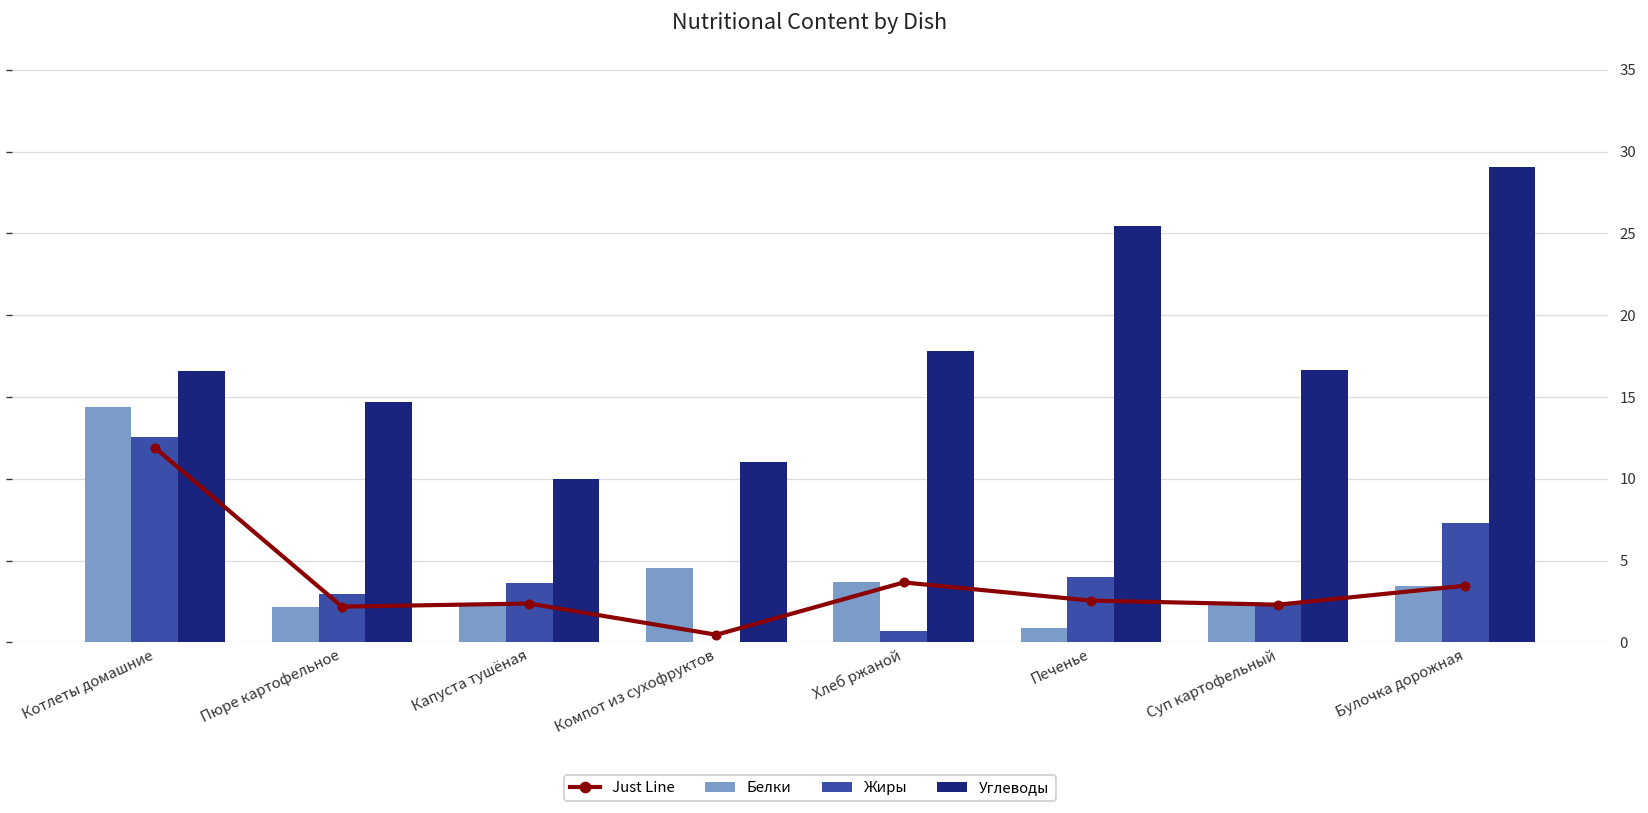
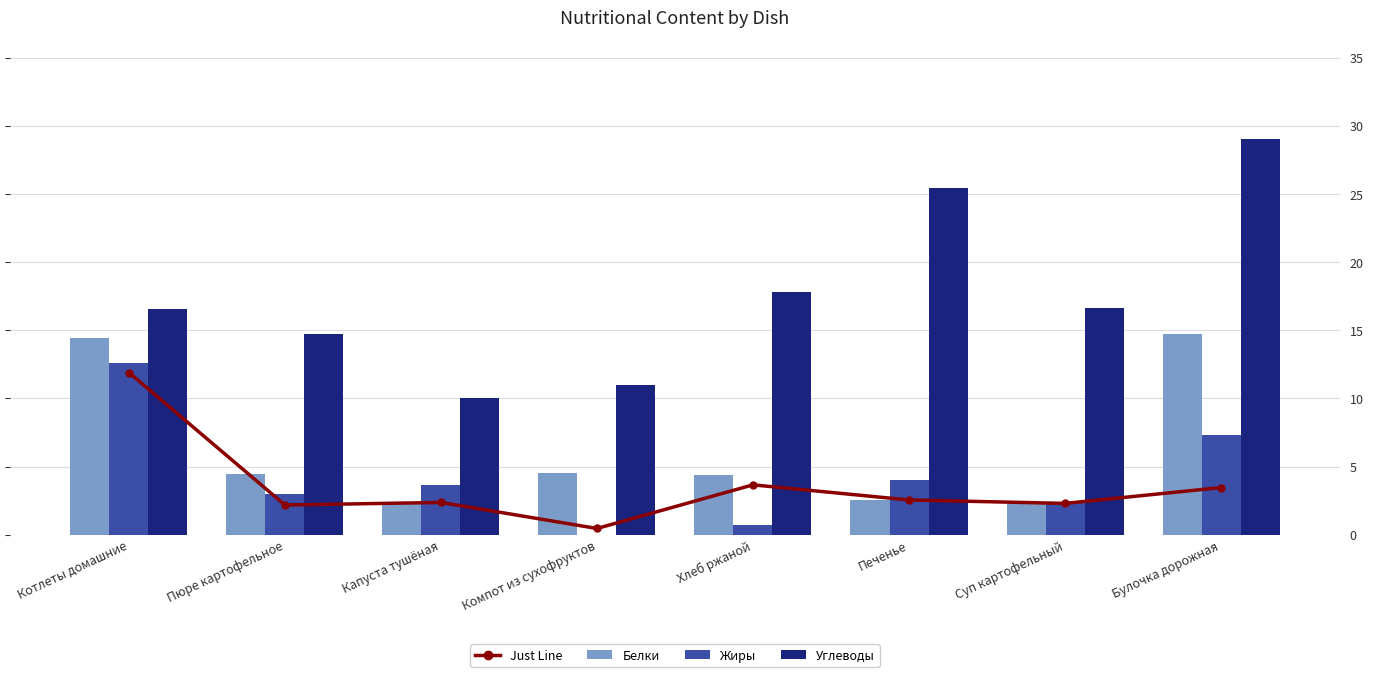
  {
    "Белки": {
      "Котлеты домашние": 14.4,
-     "Пюре картофельное": 2.2,
+     "Пюре картофельное": 4.5,
      "Капуста тушёная": 2.4,
      "Компот из сухофруктов": 4.5,
-     "Хлеб ржаной": 3.7,
-     "Печенье": 0.9,
+     "Хлеб ржаной": 4.4,
+     "Печенье": 2.6,
      "Суп картофельный": 2.3,
-     "Булочка дорожная": 3.5
+     "Булочка дорожная": 14.7
    },
    "Just Line": {
      "Котлеты домашние": 11.9,
      "Пюре картофельное": 2.2,
      "Капуста тушёная": 2.4,
      "Компот из сухофруктов": 0.5,
      "Хлеб ржаной": 3.7,
      "Печенье": 2.6,
      "Суп картофельный": 2.3,
      "Булочка дорожная": 3.5
    },
    "Жиры": {
      "Котлеты домашние": 12.6,
      "Пюре картофельное": 3.0,
      "Капуста тушёная": 3.6,
      "Компот из сухофруктов": 0.0,
      "Хлеб ржаной": 0.7,
      "Печенье": 4.0,
      "Суп картофельный": 2.4,
      "Булочка дорожная": 7.3
    },
    "Углеводы": {
      "Котлеты домашние": 16.6,
      "Пюре картофельное": 14.7,
      "Капуста тушёная": 10.0,
      "Компот из сухофруктов": 11.0,
      "Хлеб ржаной": 17.8,
      "Печенье": 25.5,
      "Суп картофельный": 16.6,
      "Булочка дорожная": 29.0
    }
  }
